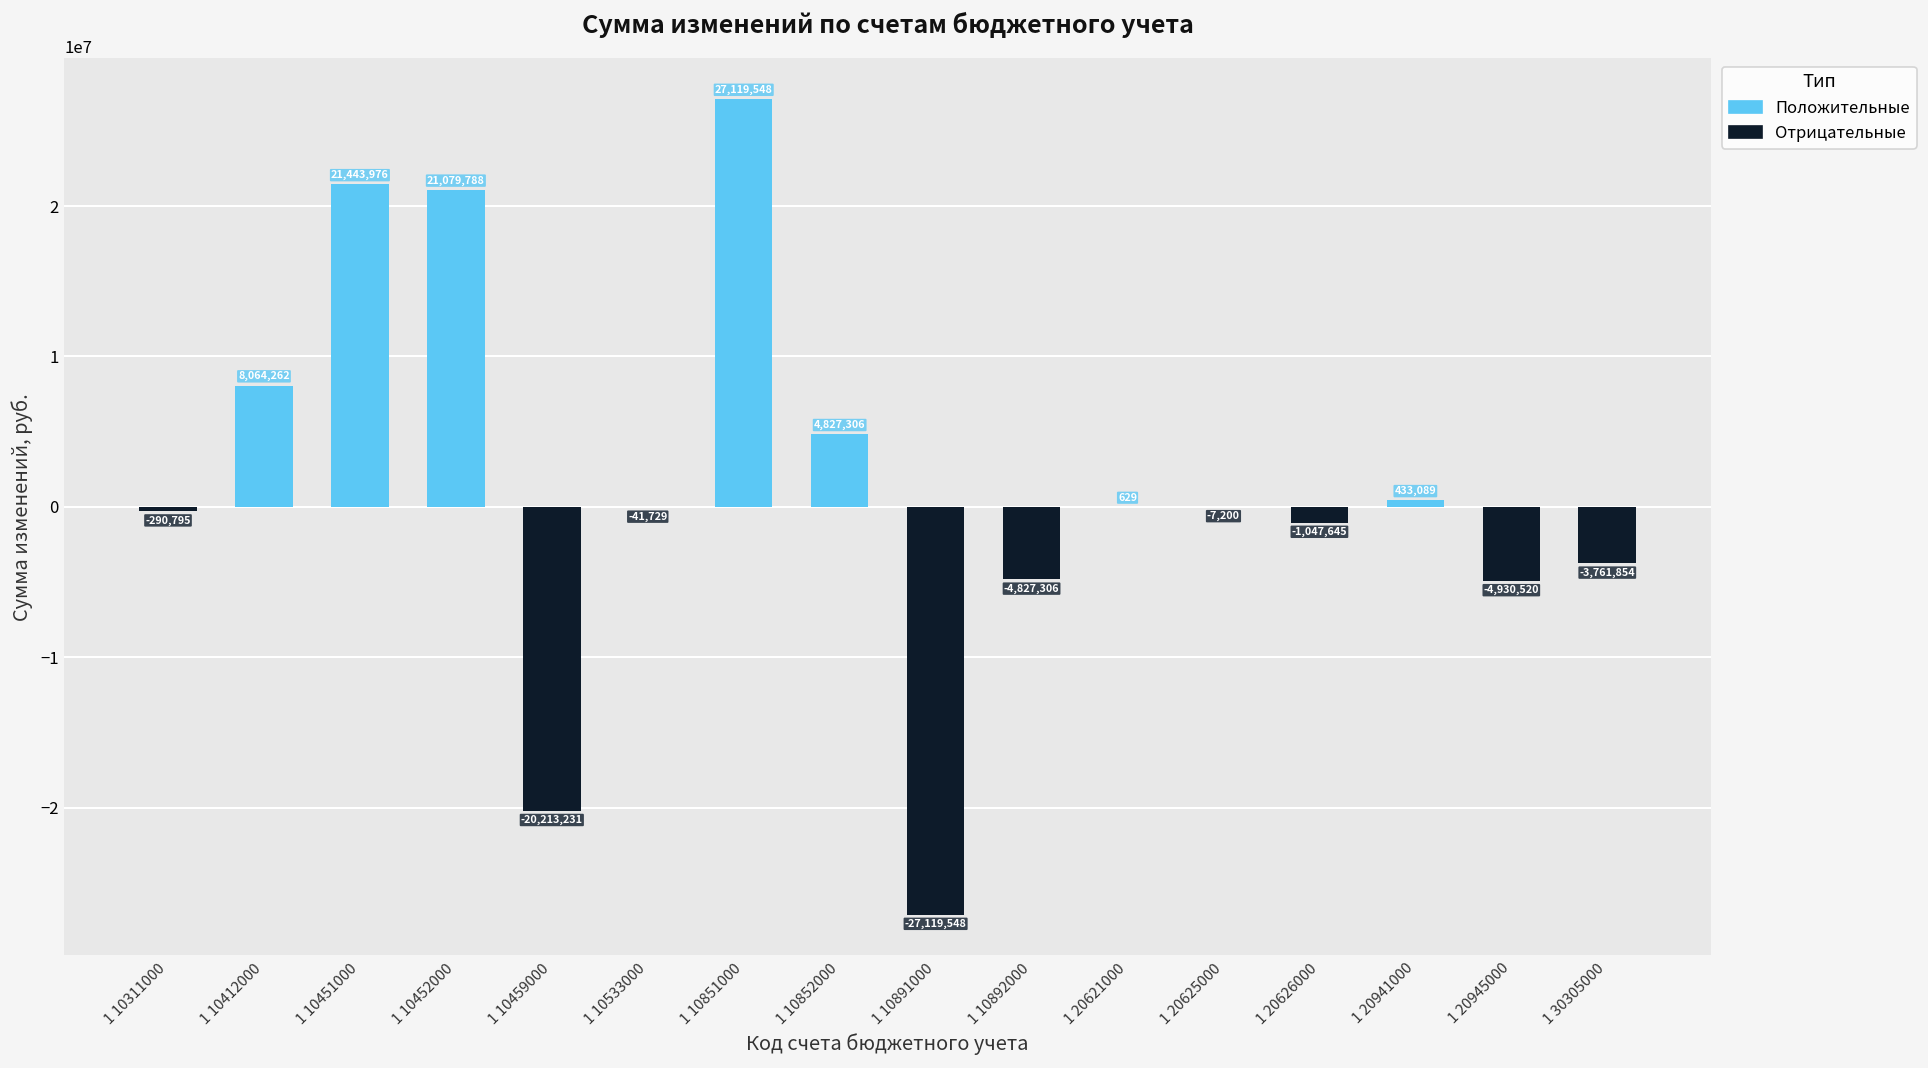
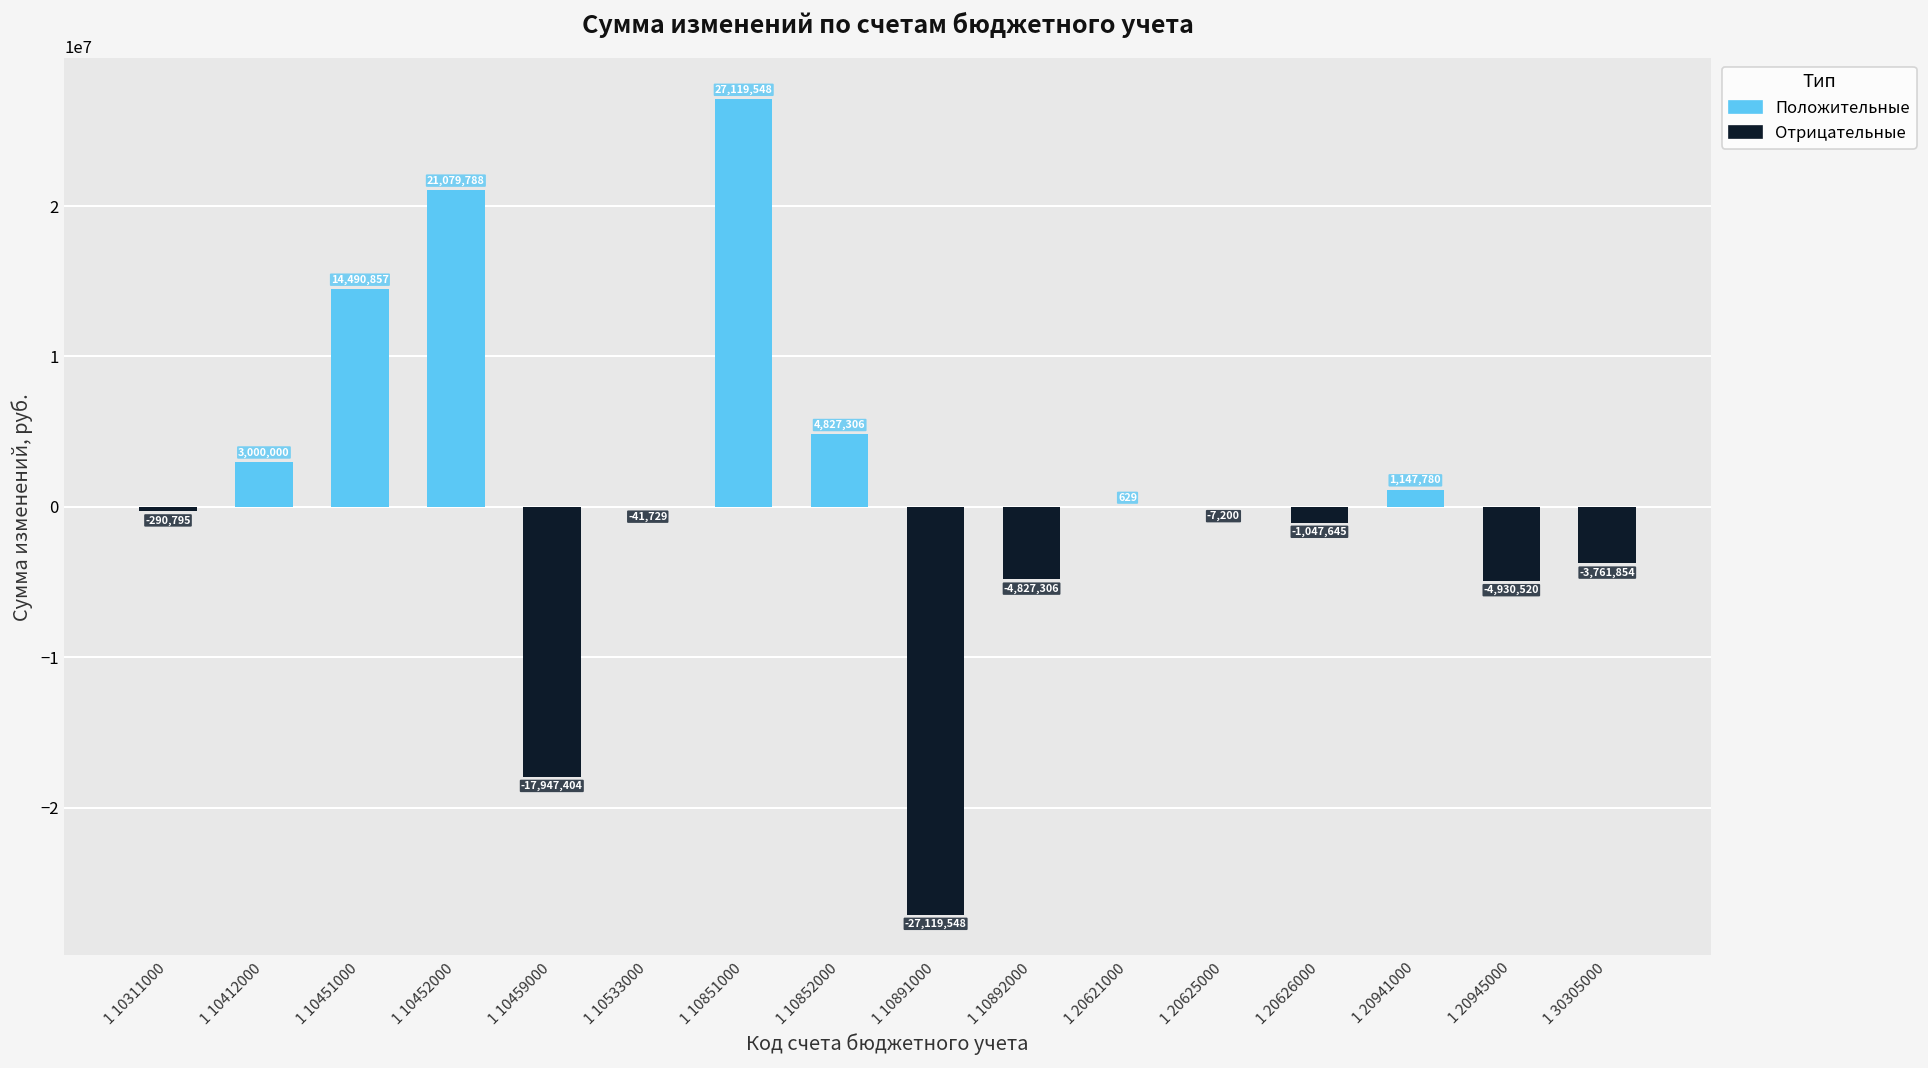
  {
    "Положительные": {
-     "1 10412000": "8,064,262",
-     "1 10451000": "21,443,976",
-     "1 20941000": "433,089"
+     "1 10412000": "3,000,000",
+     "1 10451000": "14,490,857",
+     "1 20941000": "1,147,780"
    },
    "Отрицательные": {
-     "1 10459000": "-20,213,231"
+     "1 10459000": "-17,947,404"
    }
  }
